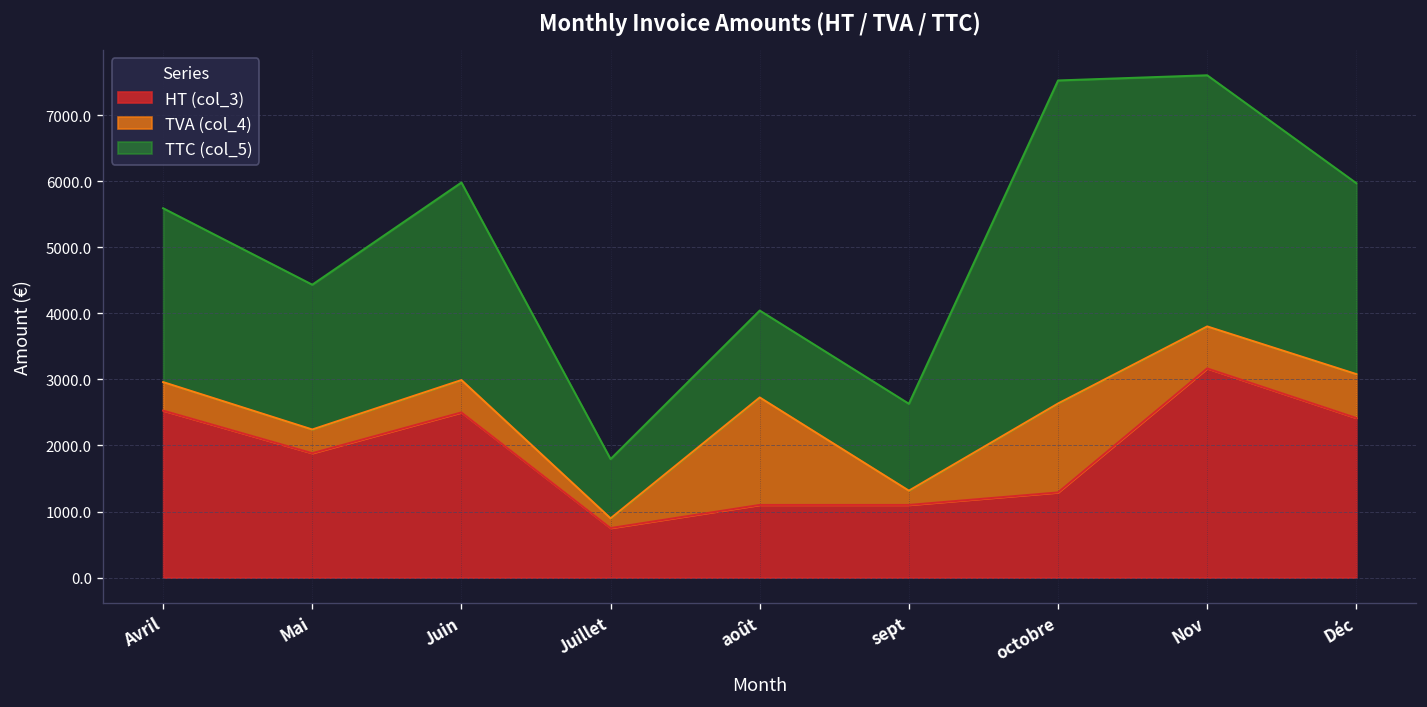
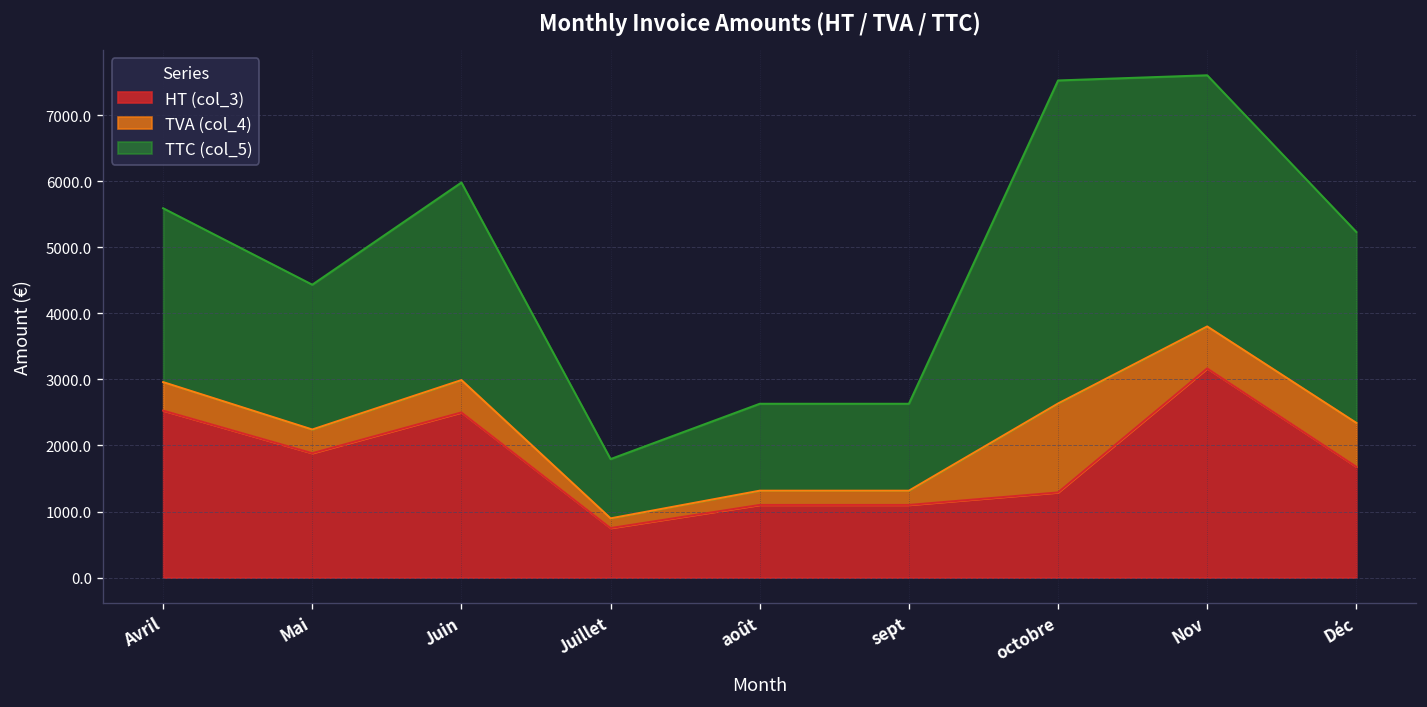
  {
    "HT (col_3)": {
      "Avril": 2500,
      "Mai": 1900,
      "Juin": 2500,
      "Juillet": 800,
      "août": 1100,
      "sept": 1100,
      "octobre": 1300,
      "Nov": 3200,
-     "Déc": 2400
+     "Déc": 1700
    },
    "TVA (col_4)": {
      "Avril": 400,
      "Mai": 400,
      "Juin": 500,
      "Juillet": 100,
-     "août": 1600,
+     "août": 200,
      "sept": 200,
      "octobre": 1300,
      "Nov": 600,
      "Déc": 700
    },
    "TTC (col_5)": {
      "Avril": 2600,
      "Mai": 2200,
      "Juin": 3000,
      "Juillet": 900,
      "août": 1300,
      "sept": 1300,
      "octobre": 4900,
      "Nov": 3800,
      "Déc": 2900
    }
  }
